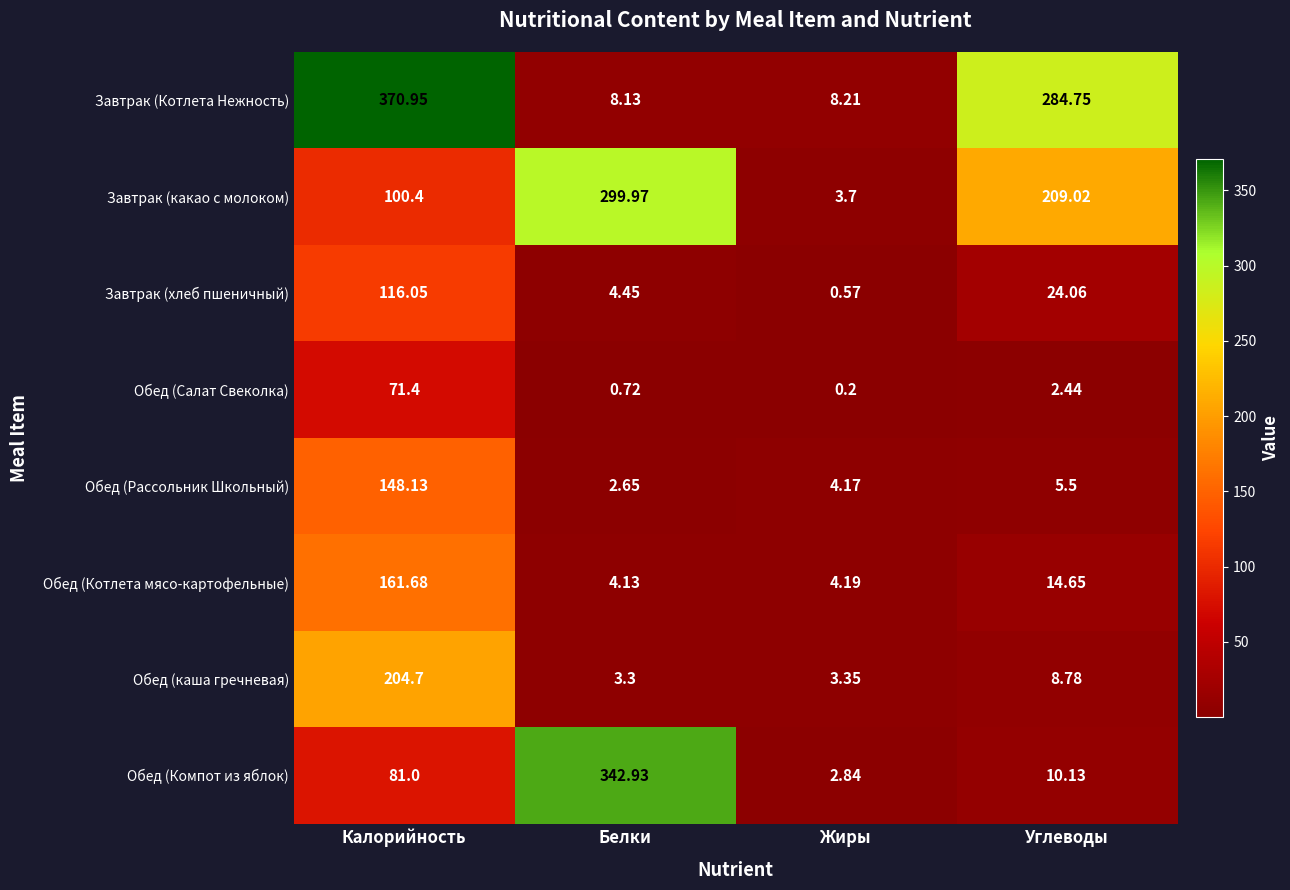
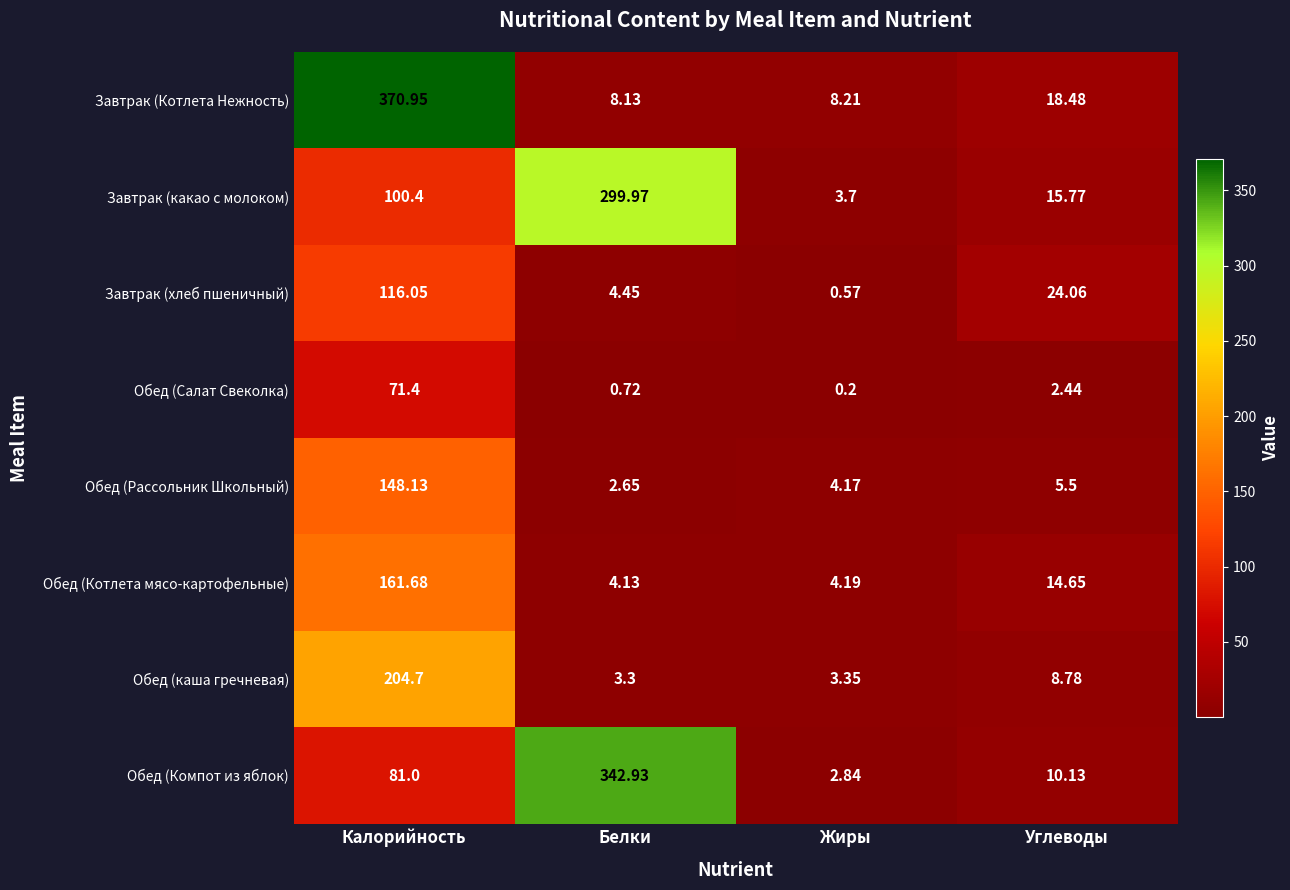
  {
    "Завтрак (Котлета Нежность)": {
      "Калорийность": 370.95,
      "Белки": 8.13,
      "Жиры": 8.21,
-     "Углеводы": 284.75
+     "Углеводы": 18.48
    },
    "Завтрак (какао с молоком)": {
      "Калорийность": 100.4,
      "Белки": 299.97,
      "Жиры": 3.7,
-     "Углеводы": 209.02
+     "Углеводы": 15.77
    },
    "Завтрак (хлеб пшеничный)": {
      "Калорийность": 116.05,
      "Белки": 4.45,
      "Жиры": 0.57,
      "Углеводы": 24.06
    },
    "Обед (Салат Свеколка)": {
      "Калорийность": 71.4,
      "Белки": 0.72,
      "Жиры": 0.2,
      "Углеводы": 2.44
    },
    "Обед (Рассольник Школьный)": {
      "Калорийность": 148.13,
      "Белки": 2.65,
      "Жиры": 4.17,
      "Углеводы": 5.5
    },
    "Обед (Котлета мясо-картофельные)": {
      "Калорийность": 161.68,
      "Белки": 4.13,
      "Жиры": 4.19,
      "Углеводы": 14.65
    },
    "Обед (каша гречневая)": {
      "Калорийность": 204.7,
      "Белки": 3.3,
      "Жиры": 3.35,
      "Углеводы": 8.78
    },
    "Обед (Компот из яблок)": {
      "Калорийность": 81.0,
      "Белки": 342.93,
      "Жиры": 2.84,
      "Углеводы": 10.13
    }
  }
